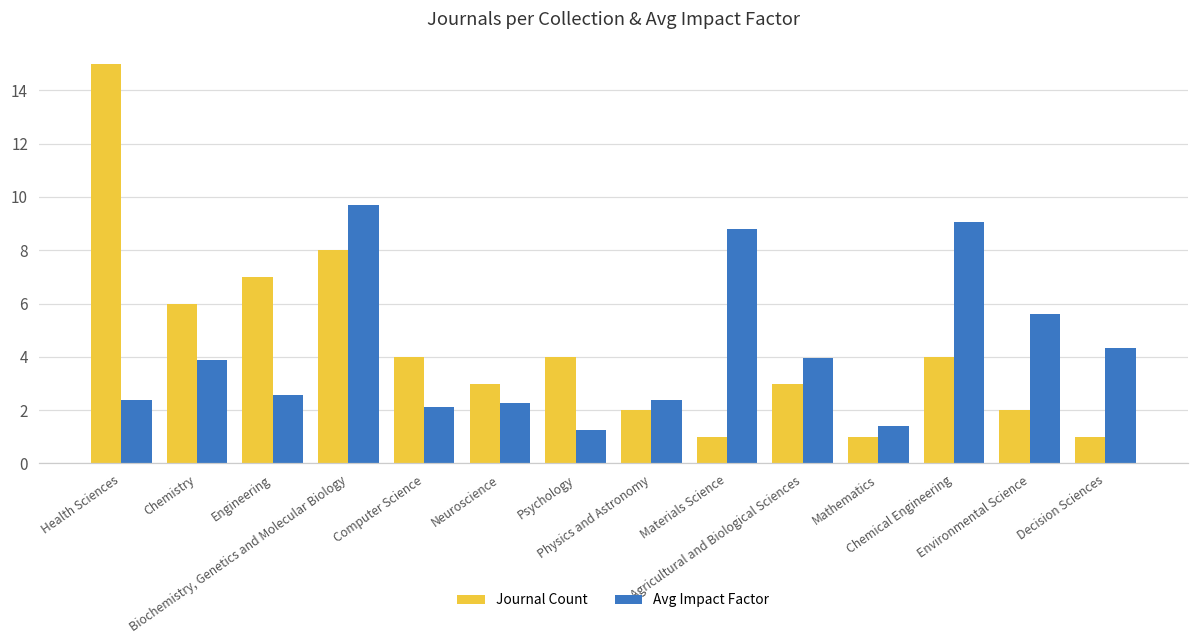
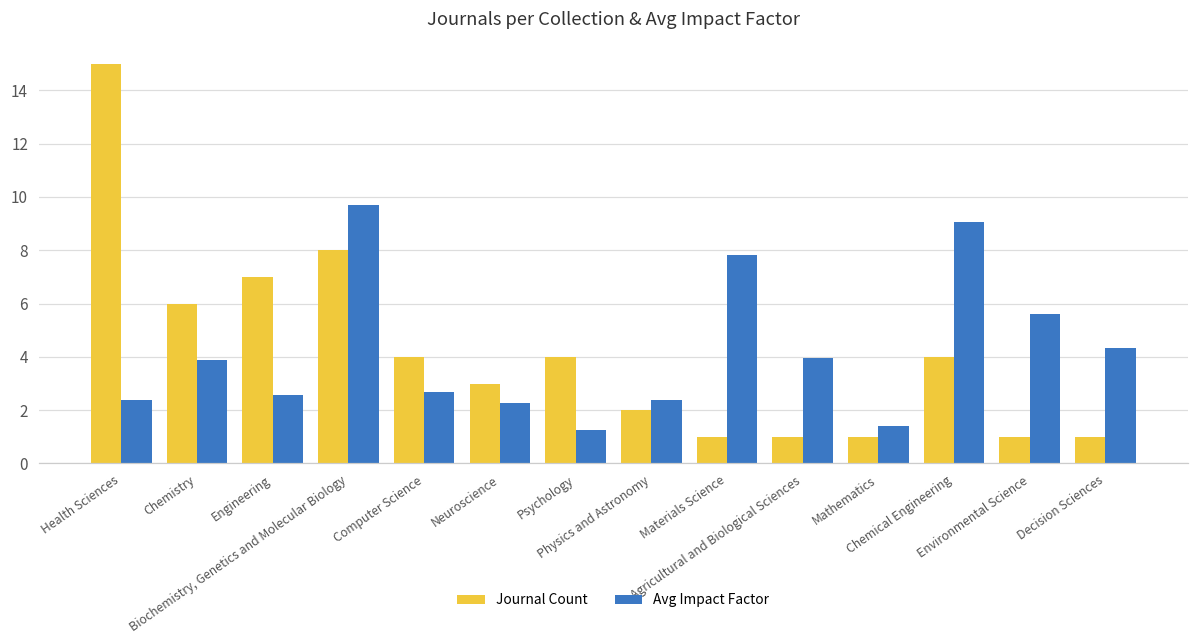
  {
    "Journal Count": {
      "Health Sciences": 15,
      "Chemistry": 6,
      "Engineering": 7,
      "Biochemistry, Genetics and Molecular Biology": 8,
      "Computer Science": 4,
      "Neuroscience": 3,
      "Psychology": 4,
      "Physics and Astronomy": 2,
      "Materials Science": 1,
-     "Agricultural and Biological Sciences": 3,
+     "Agricultural and Biological Sciences": 1,
      "Mathematics": 1,
      "Chemical Engineering": 4,
-     "Environmental Science": 2,
+     "Environmental Science": 1,
      "Decision Sciences": 1
    },
    "Avg Impact Factor": {
      "Health Sciences": 2.4,
      "Chemistry": 3.9,
      "Engineering": 2.6,
      "Biochemistry, Genetics and Molecular Biology": 9.7,
-     "Computer Science": 2.1,
+     "Computer Science": 2.7,
      "Neuroscience": 2.3,
      "Psychology": 1.3,
      "Physics and Astronomy": 2.4,
-     "Materials Science": 8.8,
+     "Materials Science": 7.8,
      "Agricultural and Biological Sciences": 4.0,
      "Mathematics": 1.4,
      "Chemical Engineering": 9.0,
      "Environmental Science": 5.6,
      "Decision Sciences": 4.3
    }
  }
